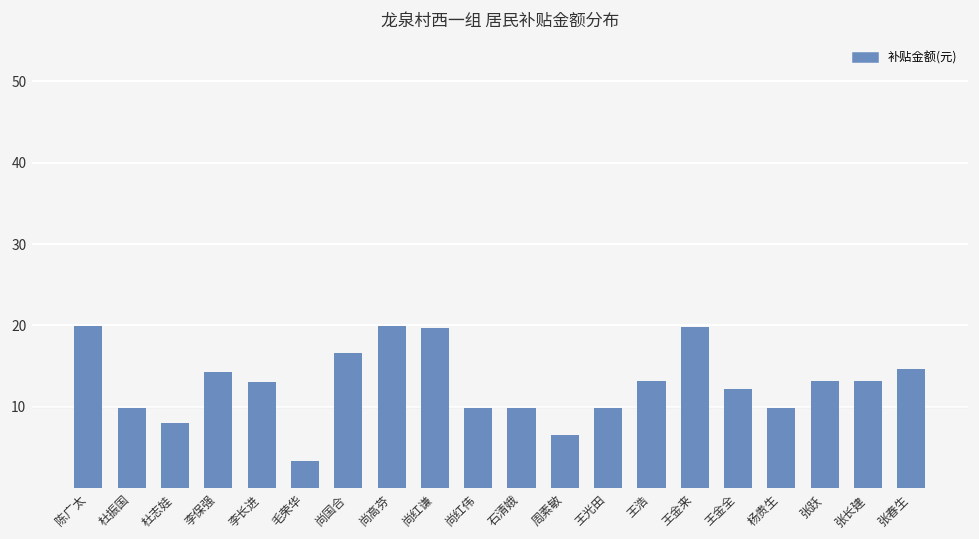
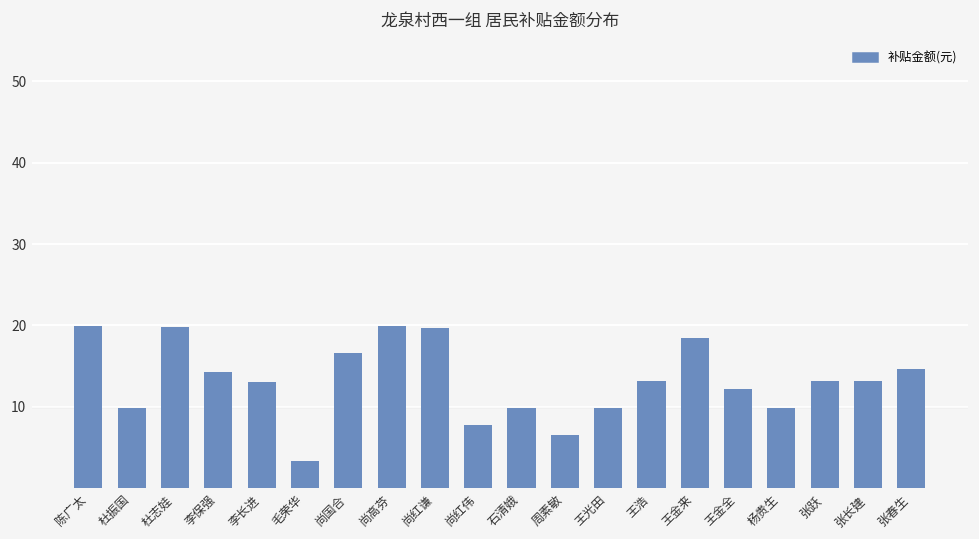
  {
    "陈广太": 20,
    "杜振国": 10,
-   "杜志娃": 8,
+   "杜志娃": 20,
    "李保强": 14,
    "李长进": 13,
    "毛荣华": 3,
    "尚国合": 17,
    "尚高芬": 20,
    "尚红谦": 20,
-   "尚红伟": 10,
+   "尚红伟": 8,
    "石清娥": 10,
    "周素敏": 7,
    "王光田": 10,
    "王浩": 13,
-   "王金来": 20,
+   "王金来": 19,
    "王金全": 12,
    "杨贵生": 10,
    "张跃": 13,
    "张长建": 13,
    "张春生": 15
  }
